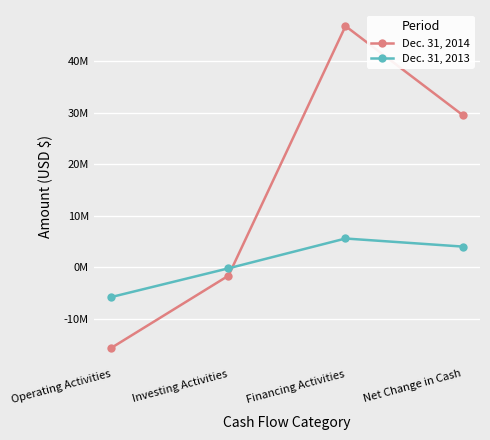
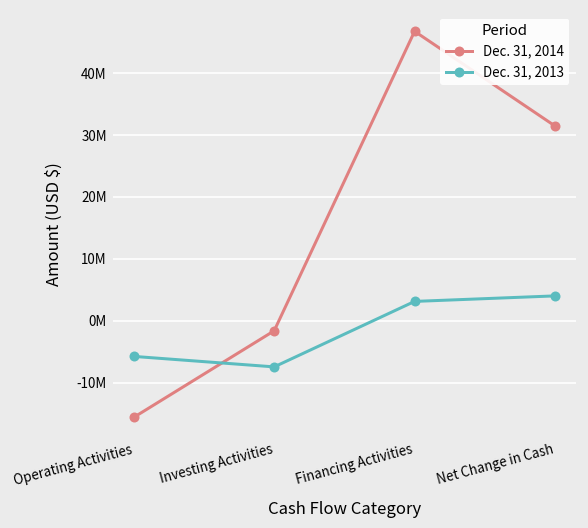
  {
    "Dec. 31, 2014": {
      "Operating Activities": -16000000,
      "Investing Activities": -2000000,
      "Financing Activities": 47000000,
-     "Net Change in Cash": 30000000
+     "Net Change in Cash": 31000000
    },
    "Dec. 31, 2013": {
      "Operating Activities": -6000000,
-     "Investing Activities": 0,
-     "Financing Activities": 6000000,
+     "Investing Activities": -7000000,
+     "Financing Activities": 3000000,
      "Net Change in Cash": 4000000
    }
  }
